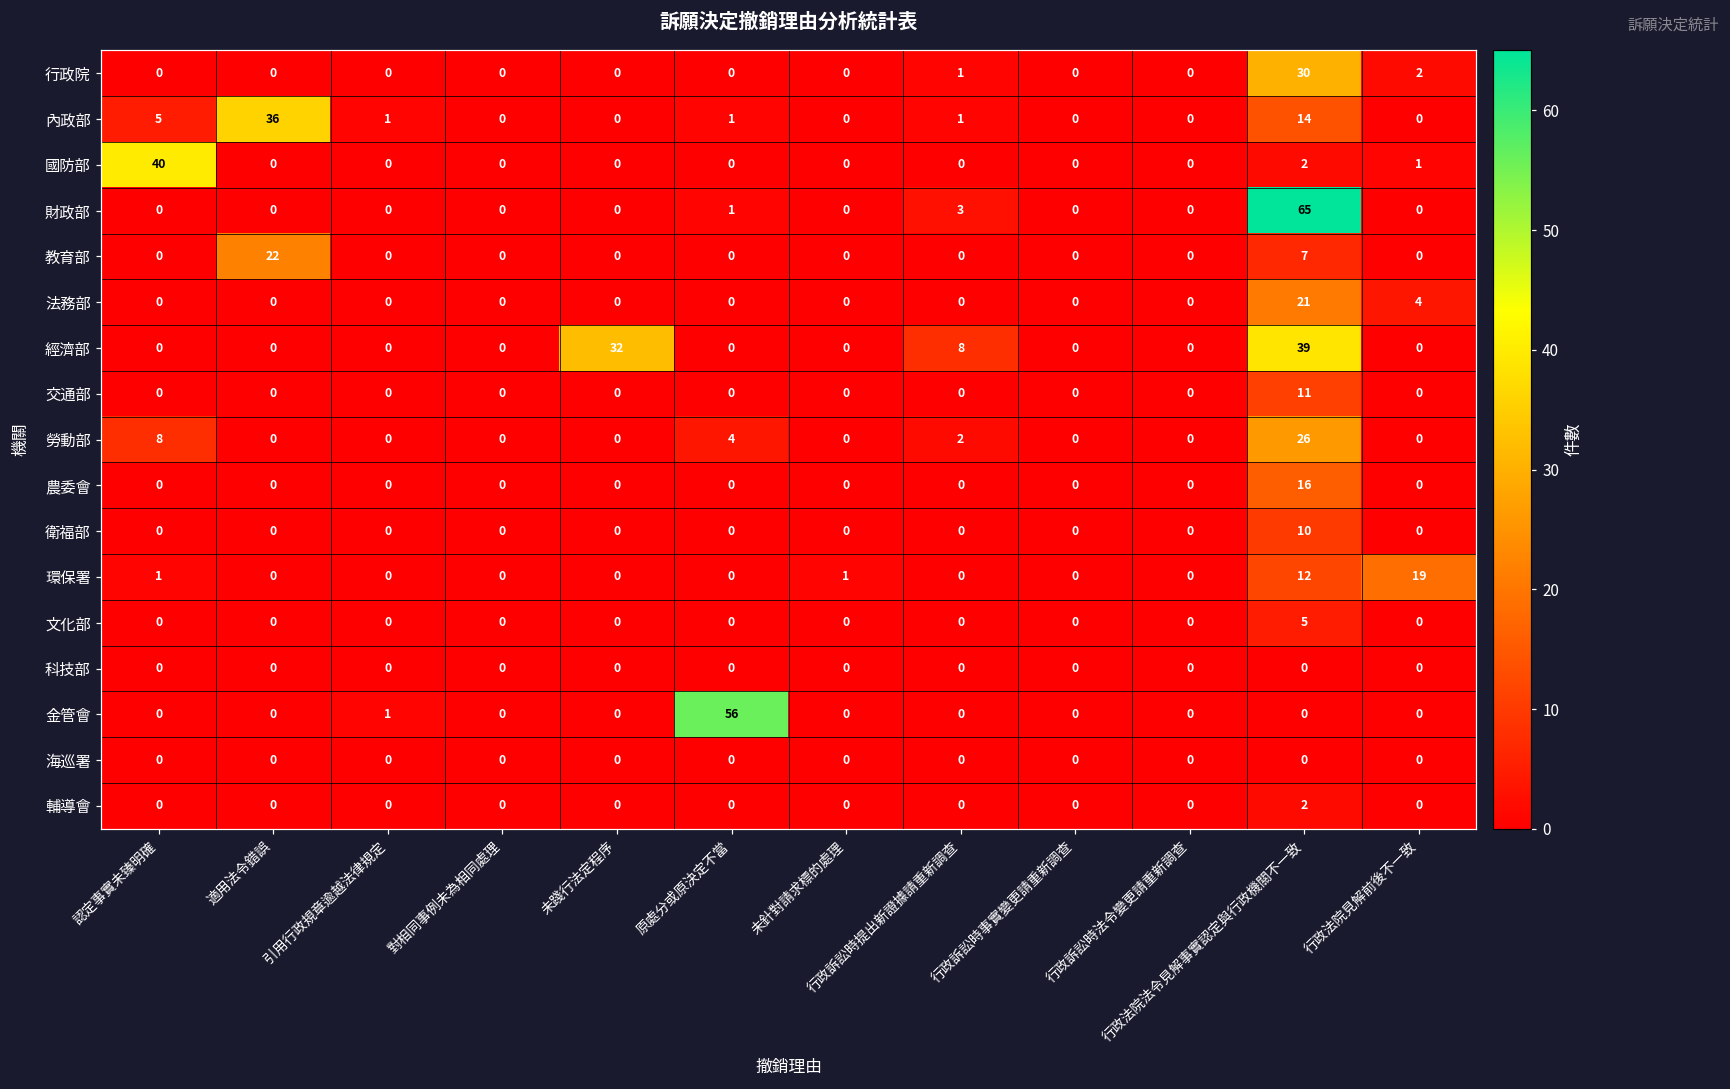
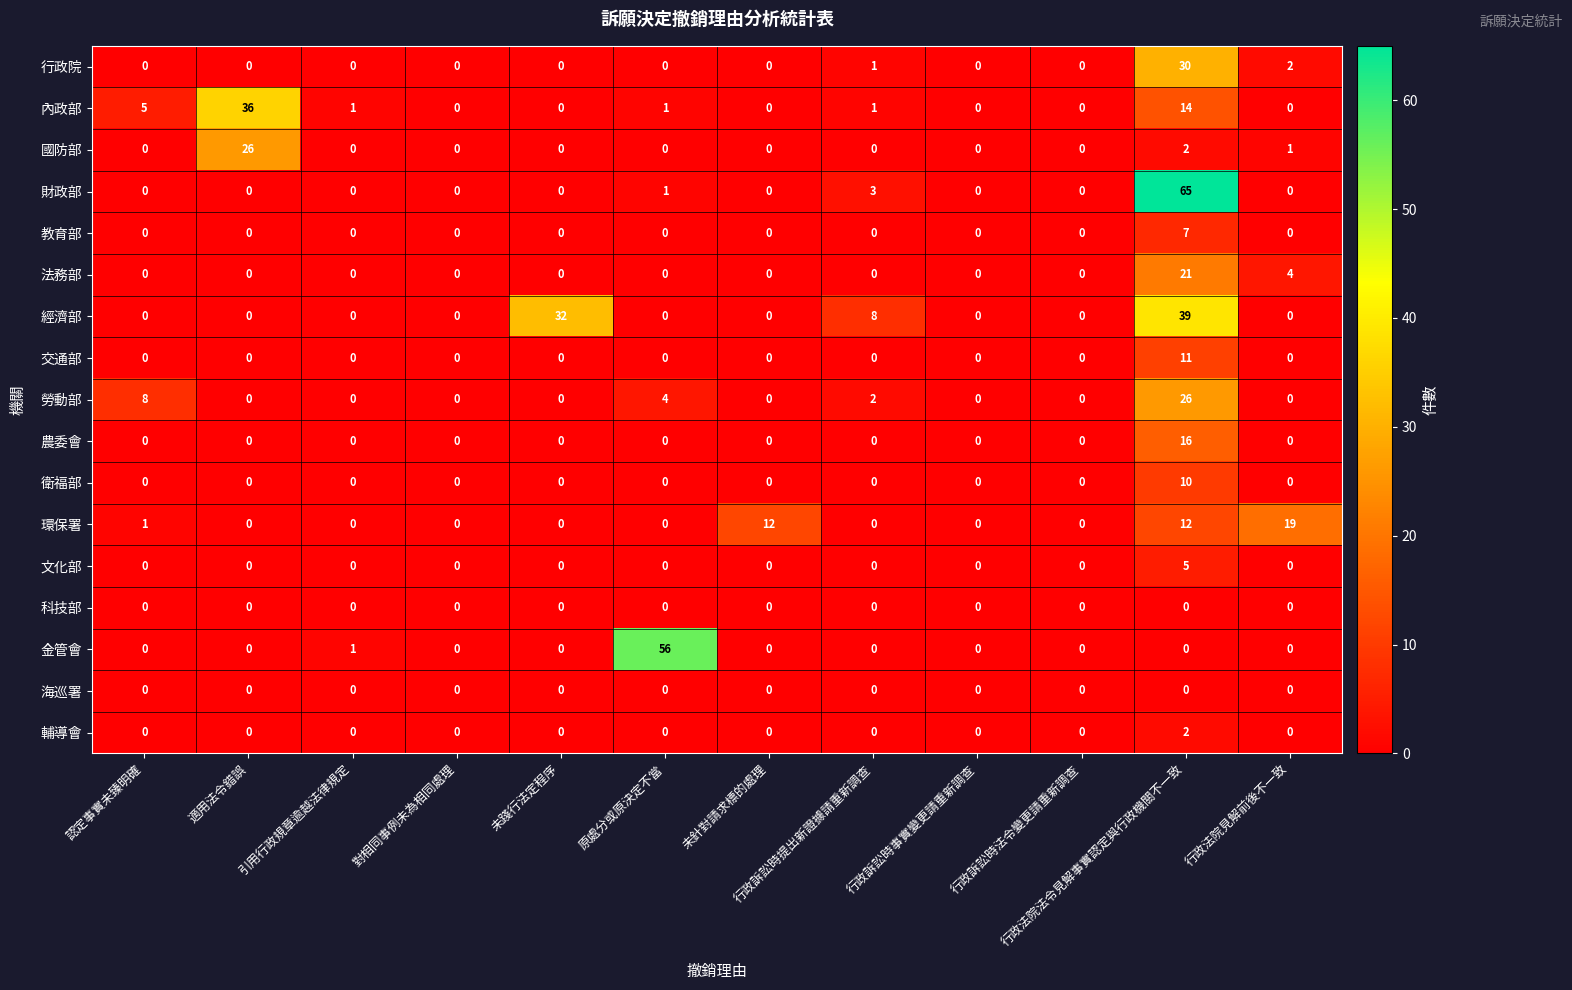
  {
    "國防部": {
-     "認定事實未臻明確": 40,
-     "適用法令錯誤": 0,
+     "認定事實未臻明確": 0,
+     "適用法令錯誤": 26,
      "引用行政規章逾越法律規定": 0,
      "對相同事例未為相同處理": 0,
      "未踐行法定程序": 0,
      "原處分或原決定不當": 0,
      "未針對請求標的處理": 0,
      "行政訴訟時提出新證據請重新調查": 0,
      "行政訴訟時事實變更請重新調查": 0,
      "行政訴訟時法令變更請重新調查": 0,
      "行政法院法令見解事實認定與行政機關不一致": 2,
      "行政法院見解前後不一致": 1
    },
    "教育部": {
      "認定事實未臻明確": 0,
-     "適用法令錯誤": 22,
+     "適用法令錯誤": 0,
      "引用行政規章逾越法律規定": 0,
      "對相同事例未為相同處理": 0,
      "未踐行法定程序": 0,
      "原處分或原決定不當": 0,
      "未針對請求標的處理": 0,
      "行政訴訟時提出新證據請重新調查": 0,
      "行政訴訟時事實變更請重新調查": 0,
      "行政訴訟時法令變更請重新調查": 0,
      "行政法院法令見解事實認定與行政機關不一致": 7,
      "行政法院見解前後不一致": 0
    },
    "環保署": {
      "認定事實未臻明確": 1,
      "適用法令錯誤": 0,
      "引用行政規章逾越法律規定": 0,
      "對相同事例未為相同處理": 0,
      "未踐行法定程序": 0,
      "原處分或原決定不當": 0,
-     "未針對請求標的處理": 1,
+     "未針對請求標的處理": 12,
      "行政訴訟時提出新證據請重新調查": 0,
      "行政訴訟時事實變更請重新調查": 0,
      "行政訴訟時法令變更請重新調查": 0,
      "行政法院法令見解事實認定與行政機關不一致": 12,
      "行政法院見解前後不一致": 19
    }
  }
